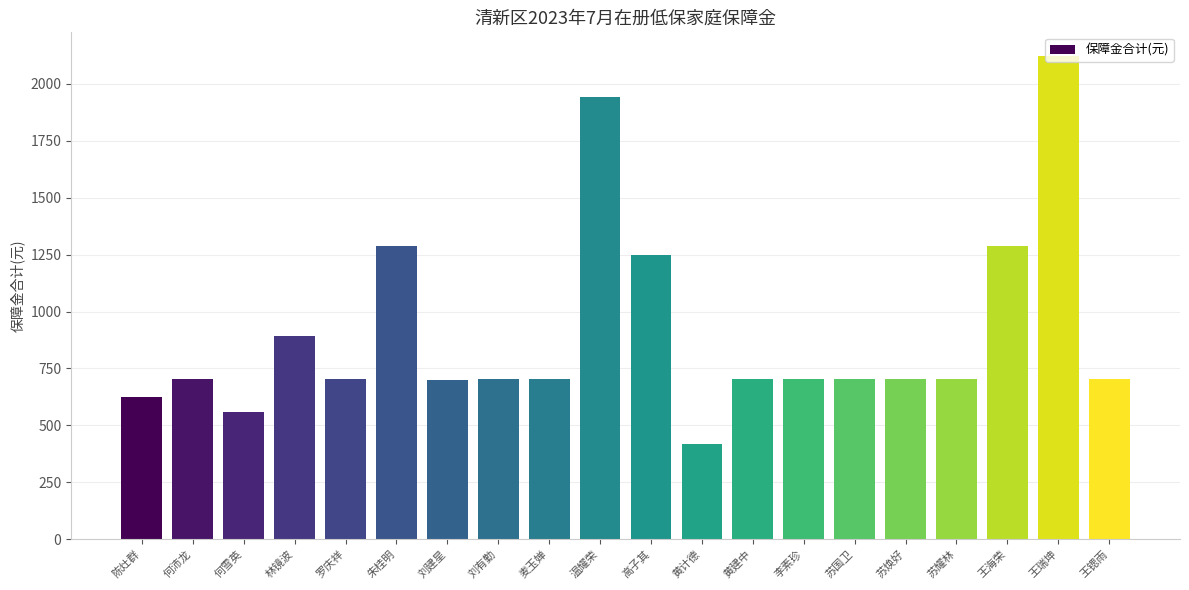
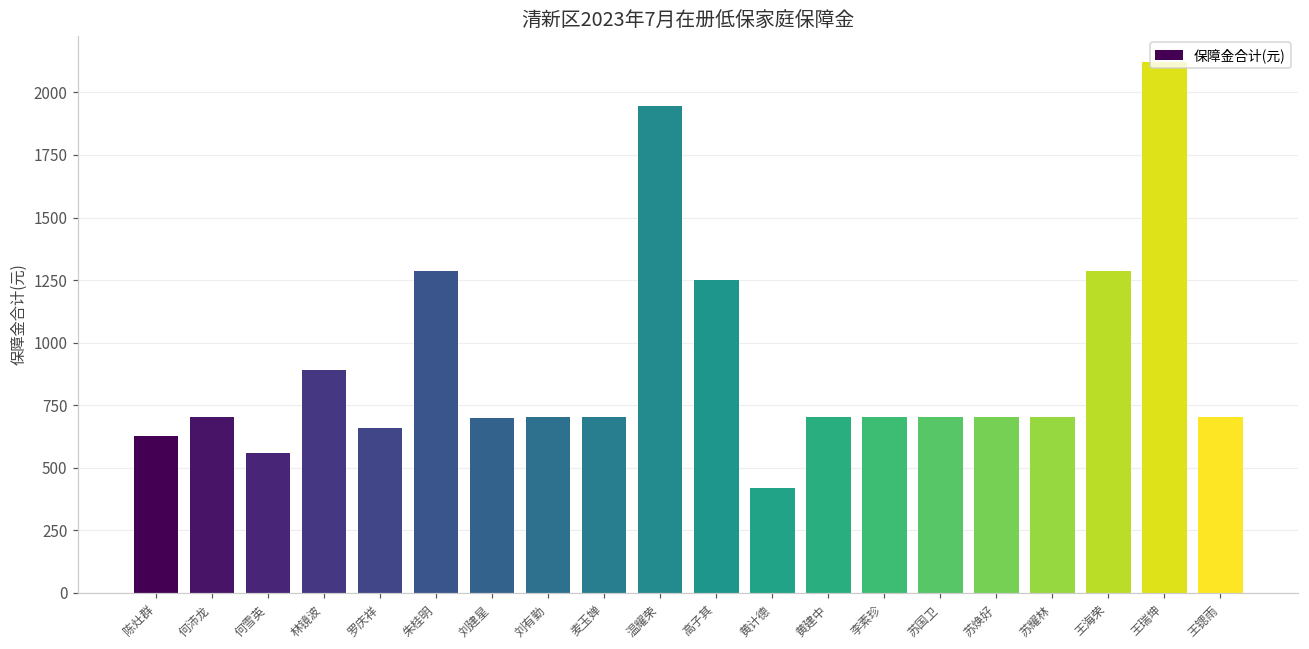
  {
    "陈灶群": 630,
    "何沛龙": 700,
    "何雪英": 560,
    "林镜波": 890,
-   "罗庆祥": 700,
+   "罗庆祥": 660,
    "朱桂明": 1290,
    "刘建星": 700,
    "刘有勤": 700,
    "麦玉婵": 700,
    "温耀荣": 1940,
    "高子其": 1250,
    "黄计德": 420,
    "黄建中": 700,
    "李素珍": 700,
    "苏国卫": 700,
    "苏焕好": 700,
    "苏耀林": 700,
    "王海荣": 1290,
    "王锶雨": 700
  }
